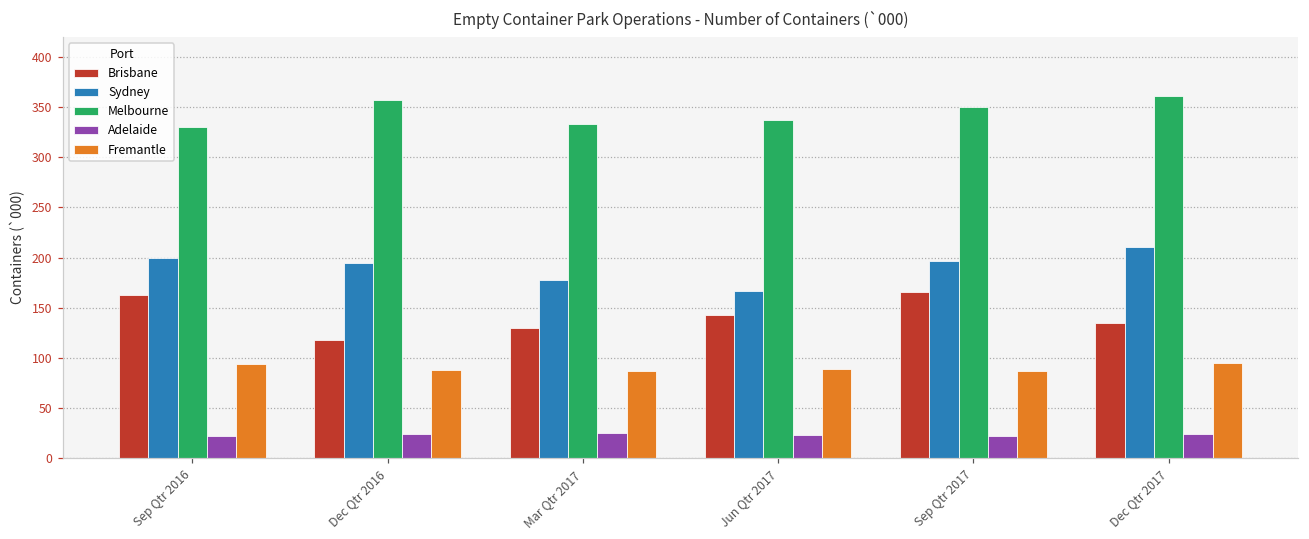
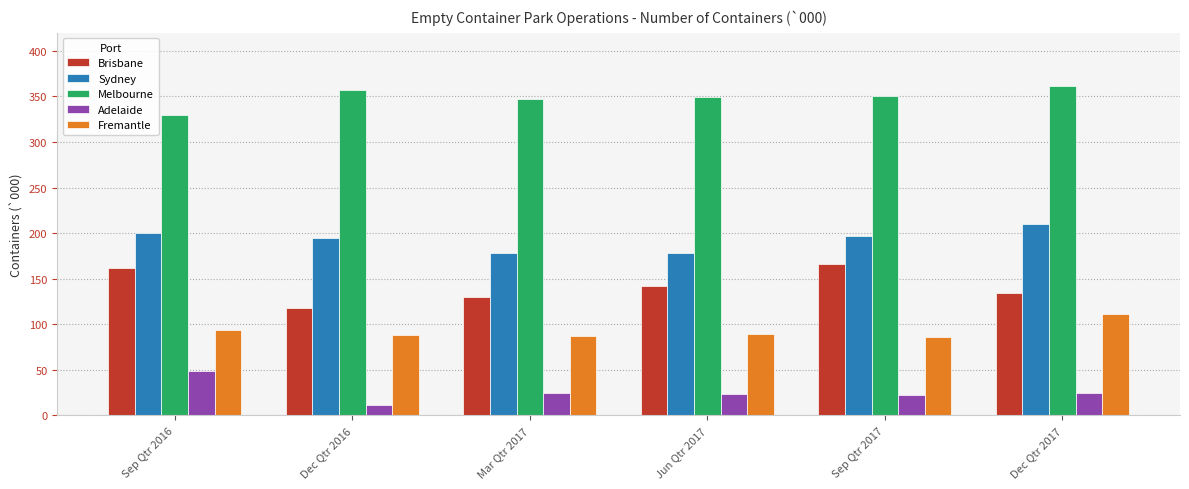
  {
    "Brisbane": {
      "Sep Qtr 2016": 160,
      "Dec Qtr 2016": 120,
      "Mar Qtr 2017": 130,
      "Jun Qtr 2017": 140,
      "Sep Qtr 2017": 170,
      "Dec Qtr 2017": 130
    },
    "Sydney": {
      "Sep Qtr 2016": 200,
      "Dec Qtr 2016": 200,
      "Mar Qtr 2017": 180,
-     "Jun Qtr 2017": 170,
+     "Jun Qtr 2017": 180,
      "Sep Qtr 2017": 200,
      "Dec Qtr 2017": 210
    },
    "Melbourne": {
      "Sep Qtr 2016": 330,
      "Dec Qtr 2016": 360,
-     "Mar Qtr 2017": 330,
-     "Jun Qtr 2017": 340,
+     "Mar Qtr 2017": 350,
+     "Jun Qtr 2017": 350,
      "Sep Qtr 2017": 350,
      "Dec Qtr 2017": 360
    },
    "Adelaide": {
-     "Sep Qtr 2016": 20,
-     "Dec Qtr 2016": 20,
+     "Sep Qtr 2016": 50,
+     "Dec Qtr 2016": 10,
      "Mar Qtr 2017": 30,
      "Jun Qtr 2017": 20,
      "Sep Qtr 2017": 20,
      "Dec Qtr 2017": 20
    },
    "Fremantle": {
      "Sep Qtr 2016": 90,
      "Dec Qtr 2016": 90,
      "Mar Qtr 2017": 90,
      "Jun Qtr 2017": 90,
      "Sep Qtr 2017": 90,
-     "Dec Qtr 2017": 100
+     "Dec Qtr 2017": 110
    }
  }
